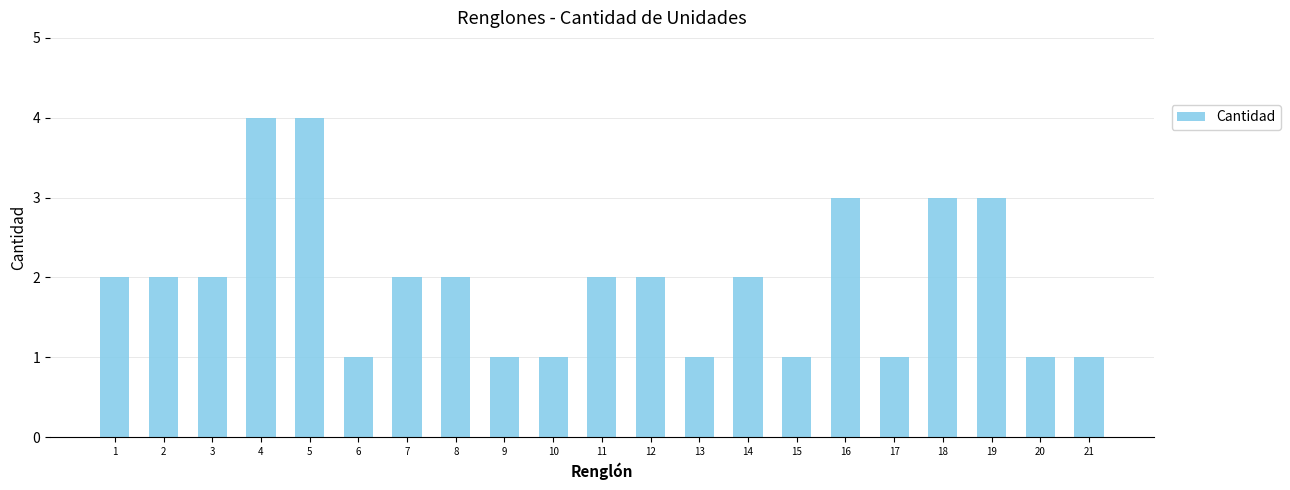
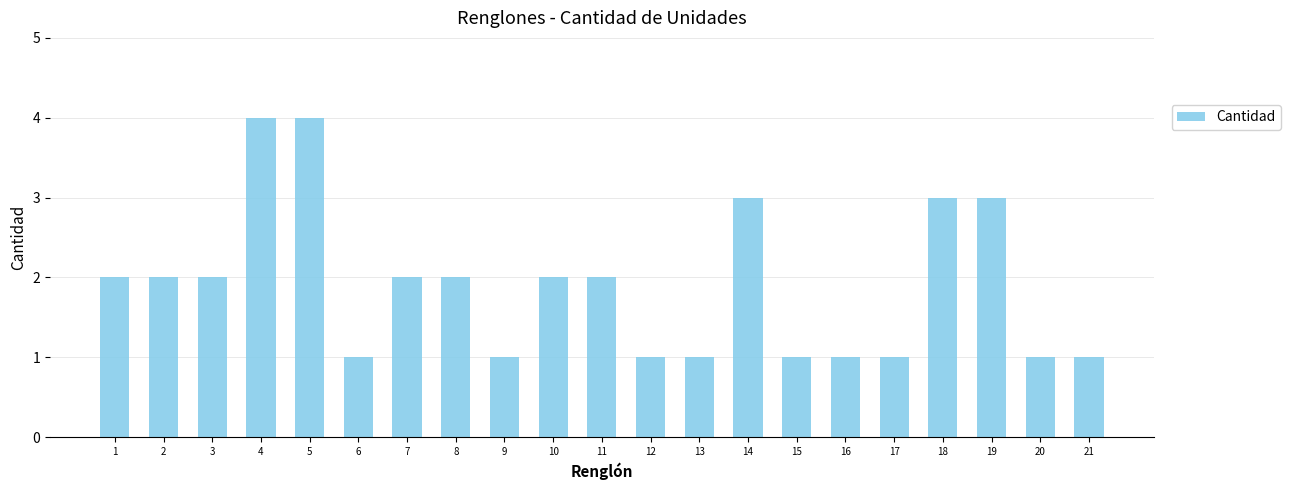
  {
    "1": 2,
    "2": 2,
    "3": 2,
    "4": 4,
    "5": 4,
    "6": 1,
    "7": 2,
    "8": 2,
    "9": 1,
-   "10": 1,
+   "10": 2,
    "11": 2,
-   "12": 2,
+   "12": 1,
    "13": 1,
-   "14": 2,
+   "14": 3,
    "15": 1,
-   "16": 3,
+   "16": 1,
    "17": 1,
    "18": 3,
    "19": 3,
    "20": 1,
    "21": 1
  }
